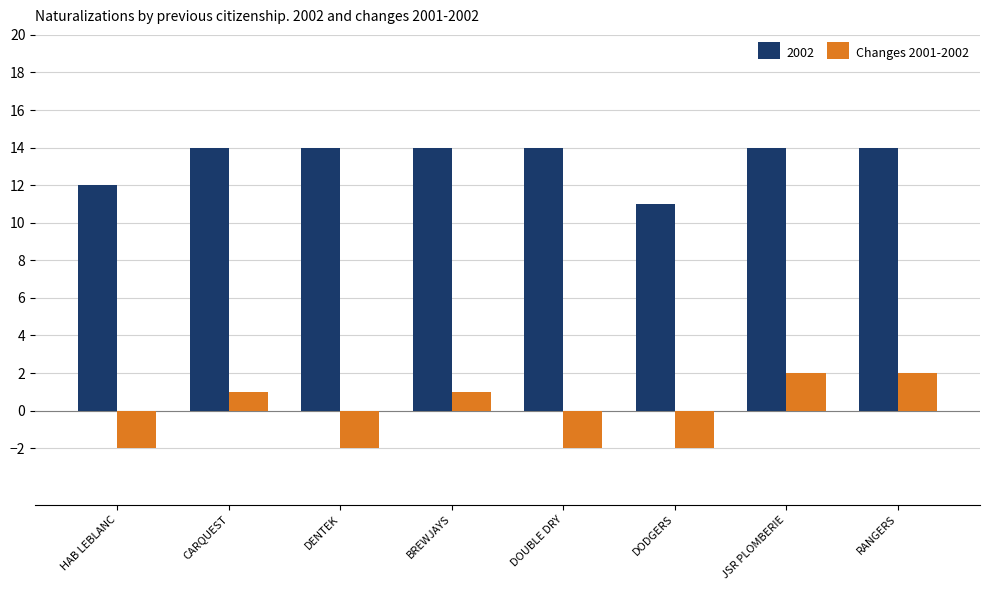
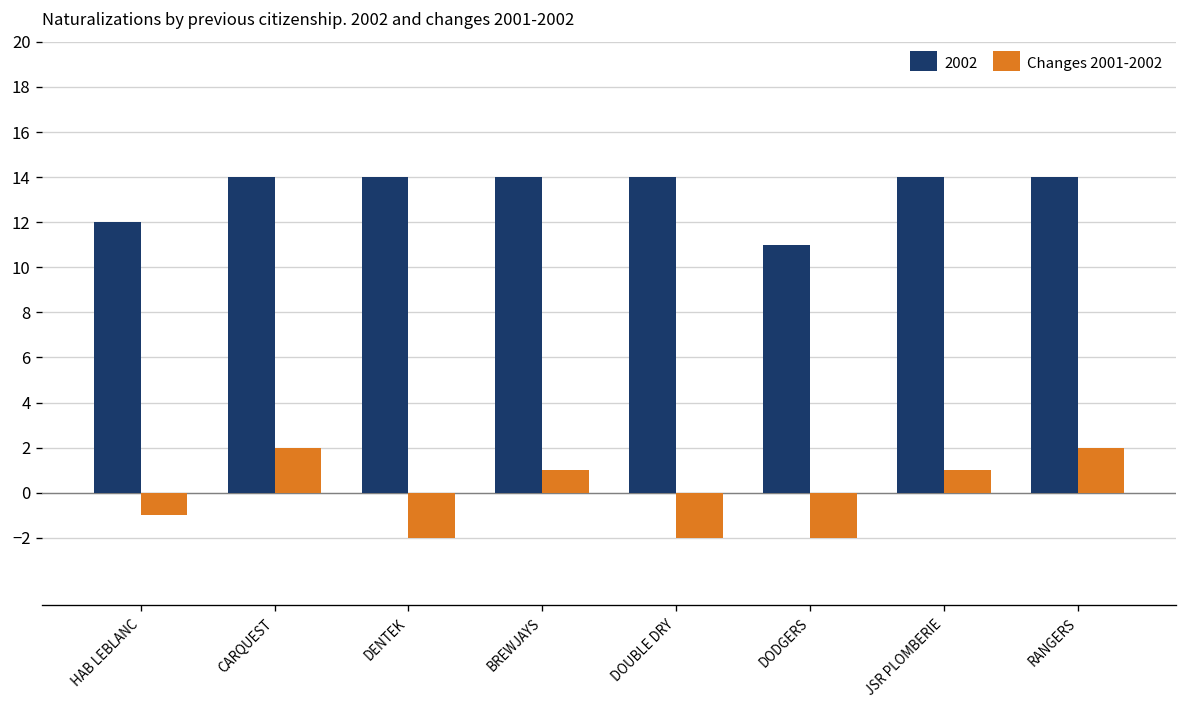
  {
    "2002": {
      "HAB LEBLANC": 12,
      "CARQUEST": 14,
      "DENTEK": 14,
      "BREWJAYS": 14,
      "DOUBLE DRY": 14,
      "DODGERS": 11,
      "JSR PLOMBERIE": 14,
      "RANGERS": 14
    },
    "Changes 2001-2002": {
-     "HAB LEBLANC": -2,
-     "CARQUEST": 1,
+     "HAB LEBLANC": -1,
+     "CARQUEST": 2,
      "DENTEK": -2,
      "BREWJAYS": 1,
      "DOUBLE DRY": -2,
      "DODGERS": -2,
-     "JSR PLOMBERIE": 2,
+     "JSR PLOMBERIE": 1,
      "RANGERS": 2
    }
  }
